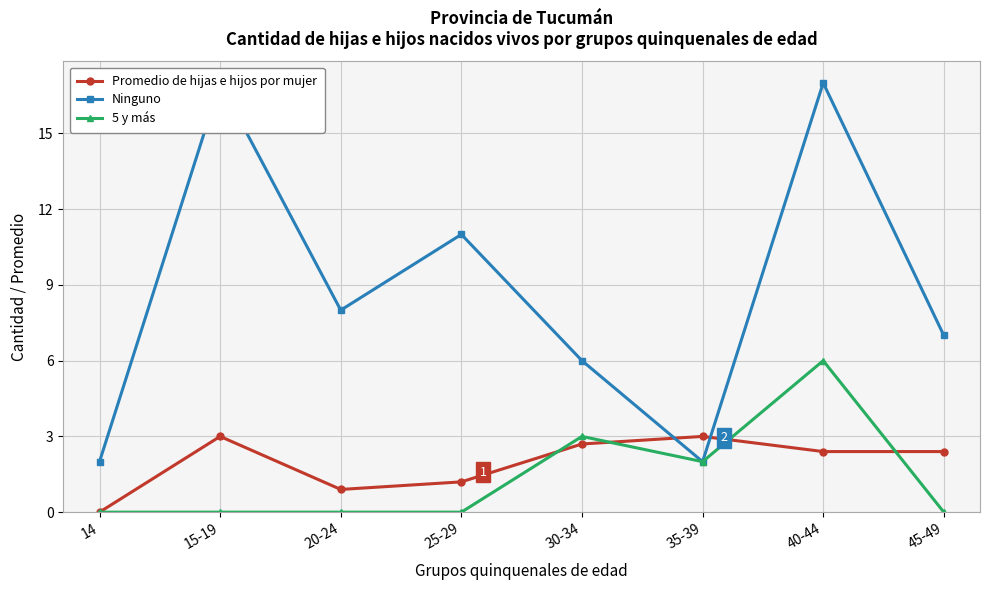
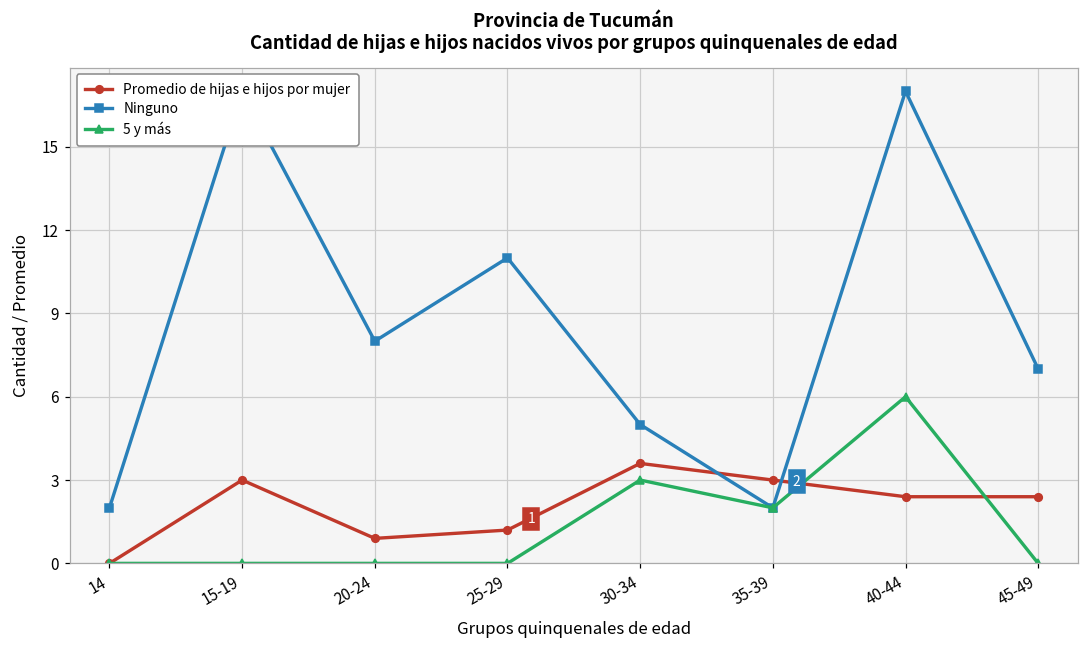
  {
    "Promedio de hijas e hijos por mujer": {
      "15-19": 3.0,
      "20-24": 0.9,
-     "30-34": 2.7,
+     "30-34": 3.6,
      "40-44": 2.4,
      "45-49": 2.4
    },
    "Ninguno": {
      "14": 2,
      "20-24": 8,
      "25-29": 11,
-     "30-34": 6,
+     "30-34": 5,
      "40-44": 17,
      "45-49": 7
    },
    "5 y más": {
      "15-19": 0.0,
      "20-24": 0.0,
      "25-29": 0.0,
      "30-34": 3.0,
      "40-44": 6.0,
      "45-49": 0.0
    }
  }
